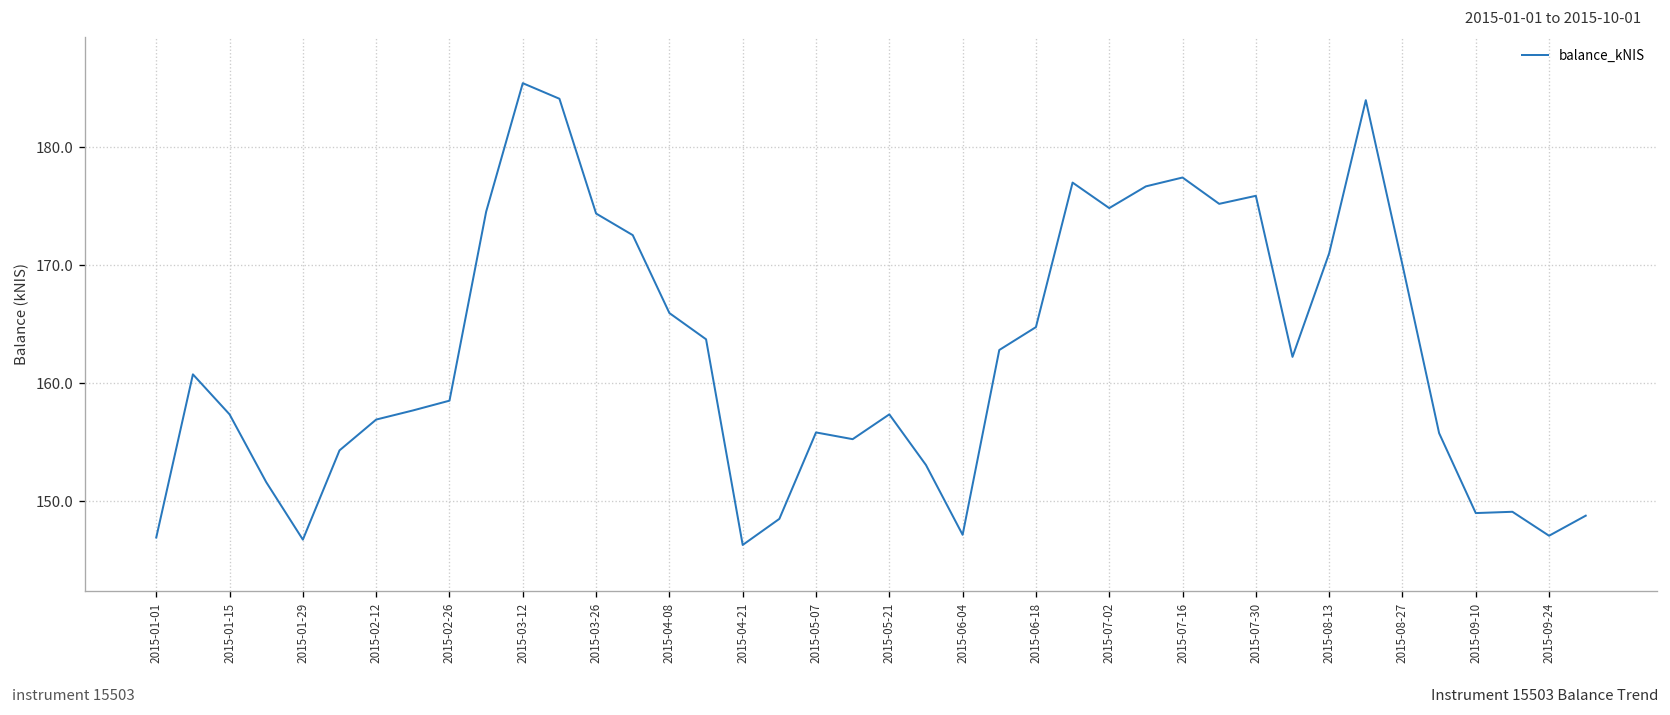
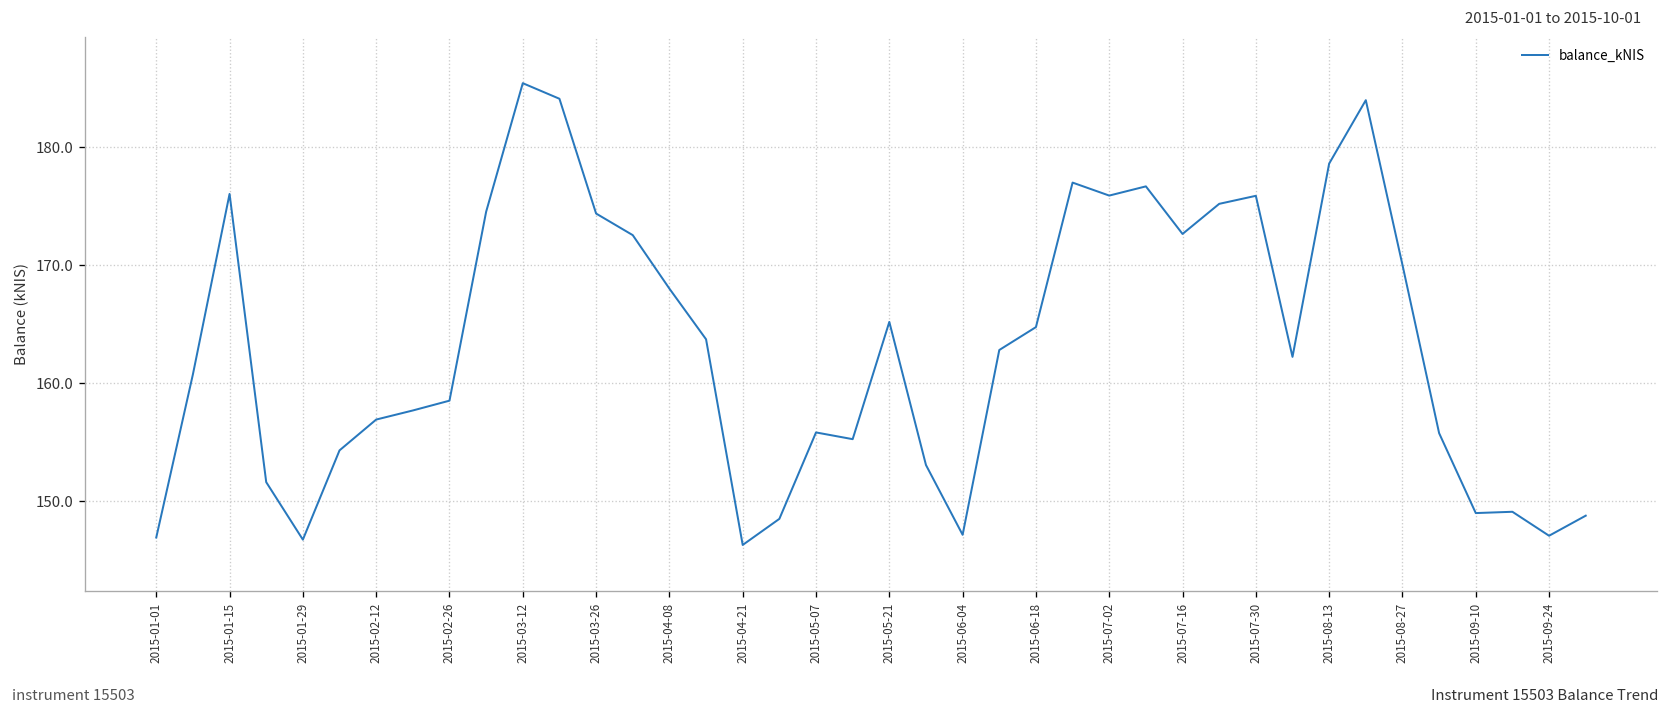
  {
    "2015-01-01": 147,
-   "2015-01-15": 157,
+   "2015-01-15": 176,
    "2015-01-29": 147,
    "2015-02-12": 157,
    "2015-02-26": 159,
    "2015-03-12": 185,
    "2015-03-26": 174,
-   "2015-04-08": 166,
+   "2015-04-08": 168,
    "2015-04-21": 146,
    "2015-05-07": 156,
-   "2015-05-21": 157,
+   "2015-05-21": 165,
    "2015-06-04": 147,
    "2015-06-18": 165,
-   "2015-07-02": 175,
-   "2015-07-16": 177,
+   "2015-07-02": 176,
+   "2015-07-16": 173,
    "2015-07-30": 176,
-   "2015-08-13": 171,
+   "2015-08-13": 179,
    "2015-08-27": 170,
    "2015-09-10": 149,
    "2015-09-24": 147
  }
